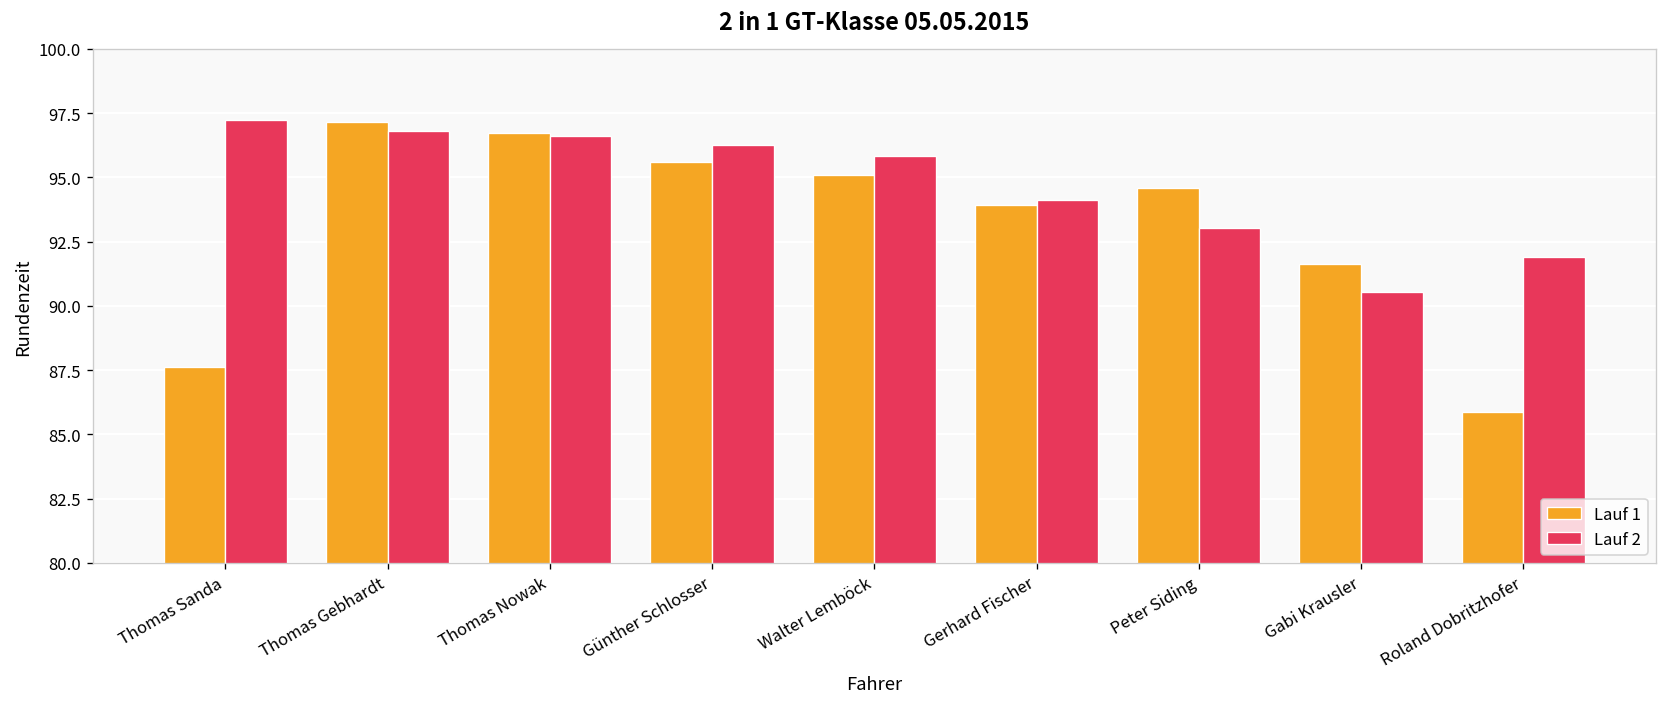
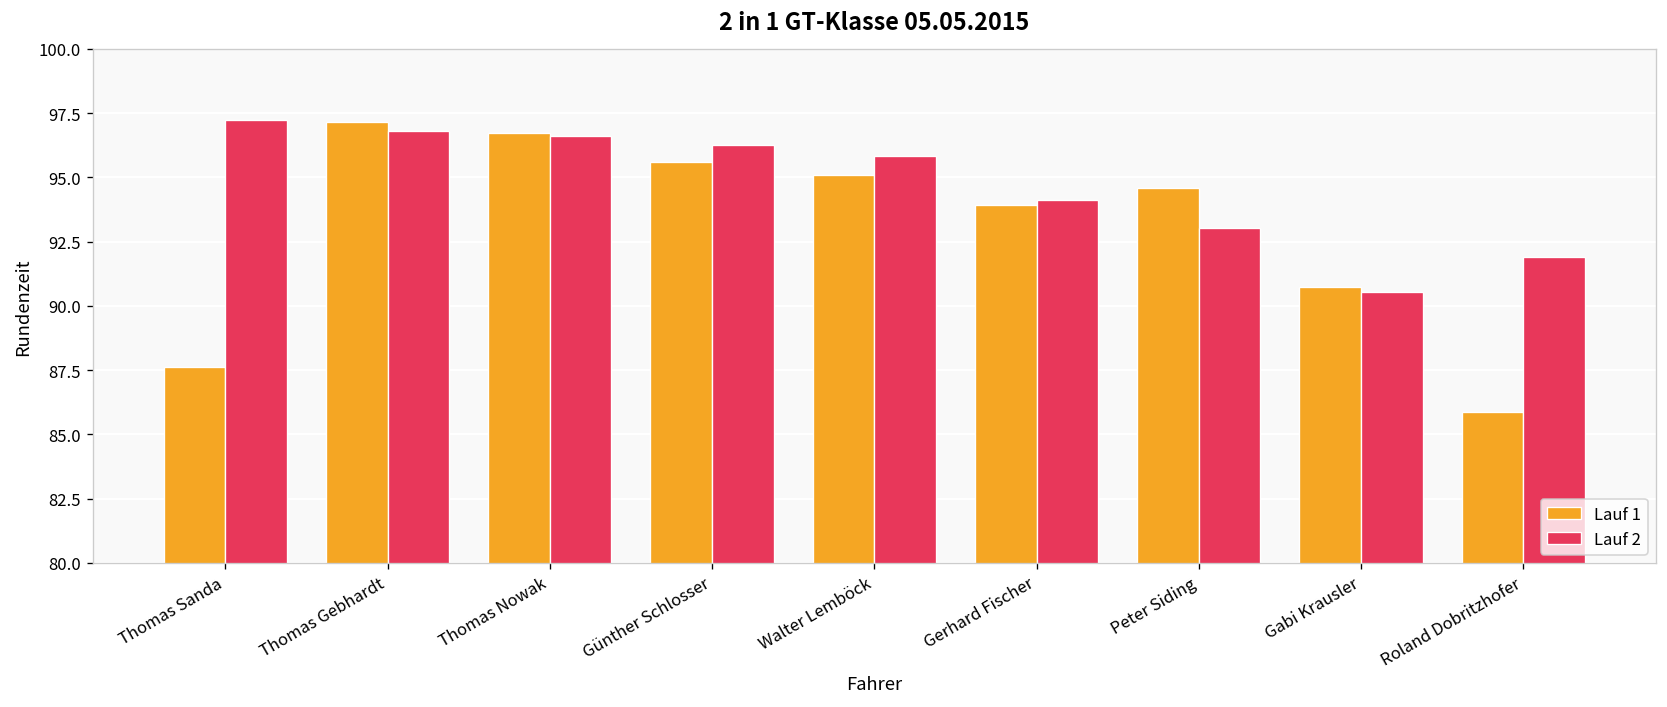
  {
    "Lauf 1": {
      "Thomas Sanda": 87.6,
      "Thomas Gebhardt": 97.1,
      "Thomas Nowak": 96.7,
      "Günther Schlosser": 95.6,
      "Walter Lemböck": 95.1,
      "Gerhard Fischer": 93.9,
      "Peter Siding": 94.6,
-     "Gabi Krausler": 91.7,
+     "Gabi Krausler": 90.7,
      "Roland Dobritzhofer": 85.9
    },
    "Lauf 2": {
      "Thomas Sanda": 97.2,
      "Thomas Gebhardt": 96.8,
      "Thomas Nowak": 96.6,
      "Günther Schlosser": 96.3,
      "Walter Lemböck": 95.8,
      "Gerhard Fischer": 94.1,
      "Peter Siding": 93.0,
      "Gabi Krausler": 90.6,
      "Roland Dobritzhofer": 91.9
    }
  }
